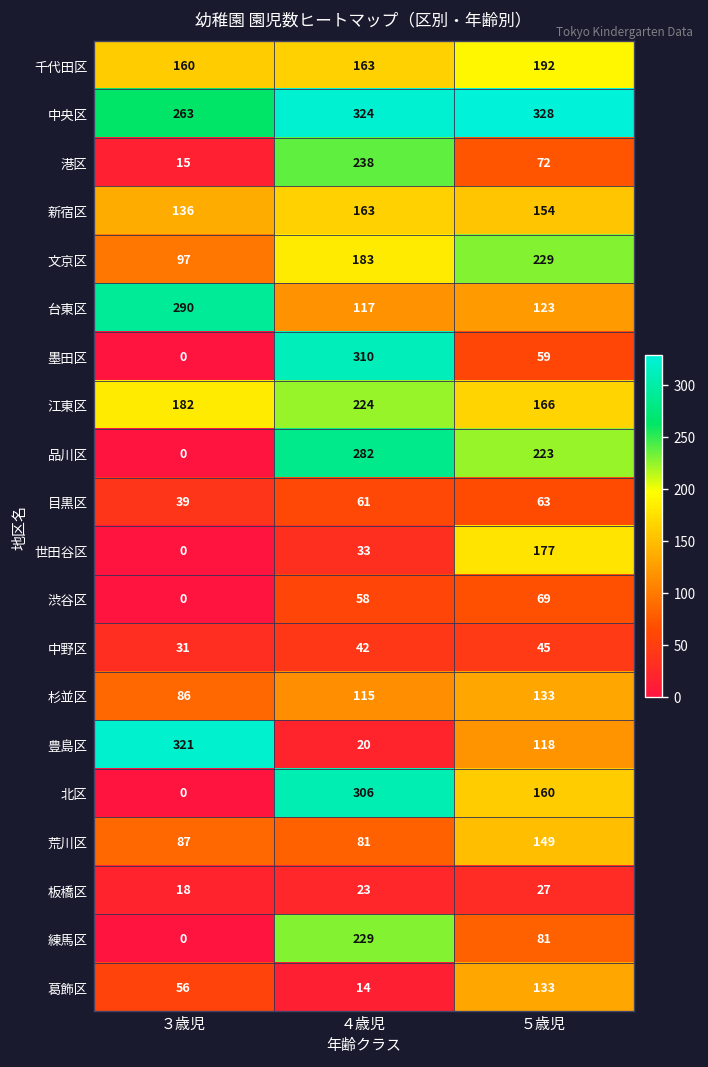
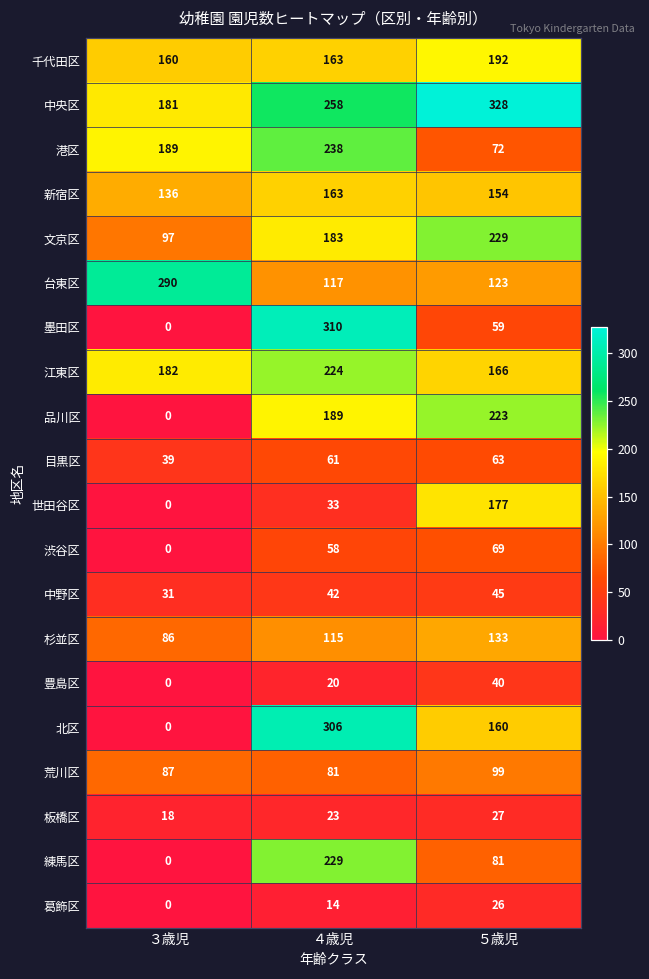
  {
    "千代田区": {
      "３歳児": 160,
      "４歳児": 163,
      "５歳児": 192
    },
    "中央区": {
-     "３歳児": 263,
-     "４歳児": 324,
+     "３歳児": 181,
+     "４歳児": 258,
      "５歳児": 328
    },
    "港区": {
-     "３歳児": 15,
+     "３歳児": 189,
      "４歳児": 238,
      "５歳児": 72
    },
    "新宿区": {
      "３歳児": 136,
      "４歳児": 163,
      "５歳児": 154
    },
    "文京区": {
      "３歳児": 97,
      "４歳児": 183,
      "５歳児": 229
    },
    "台東区": {
      "３歳児": 290,
      "４歳児": 117,
      "５歳児": 123
    },
    "墨田区": {
      "３歳児": 0,
      "４歳児": 310,
      "５歳児": 59
    },
    "江東区": {
      "３歳児": 182,
      "４歳児": 224,
      "５歳児": 166
    },
    "品川区": {
      "３歳児": 0,
-     "４歳児": 282,
+     "４歳児": 189,
      "５歳児": 223
    },
    "目黒区": {
      "３歳児": 39,
      "４歳児": 61,
      "５歳児": 63
    },
    "世田谷区": {
      "３歳児": 0,
      "４歳児": 33,
      "５歳児": 177
    },
    "渋谷区": {
      "３歳児": 0,
      "４歳児": 58,
      "５歳児": 69
    },
    "中野区": {
      "３歳児": 31,
      "４歳児": 42,
      "５歳児": 45
    },
    "杉並区": {
      "３歳児": 86,
      "４歳児": 115,
      "５歳児": 133
    },
    "豊島区": {
-     "３歳児": 321,
+     "３歳児": 0,
      "４歳児": 20,
-     "５歳児": 118
+     "５歳児": 40
    },
    "北区": {
      "３歳児": 0,
      "４歳児": 306,
      "５歳児": 160
    },
    "荒川区": {
      "３歳児": 87,
      "４歳児": 81,
-     "５歳児": 149
+     "５歳児": 99
    },
    "板橋区": {
      "３歳児": 18,
      "４歳児": 23,
      "５歳児": 27
    },
    "練馬区": {
      "３歳児": 0,
      "４歳児": 229,
      "５歳児": 81
    },
    "葛飾区": {
-     "３歳児": 56,
+     "３歳児": 0,
      "４歳児": 14,
-     "５歳児": 133
+     "５歳児": 26
    }
  }
